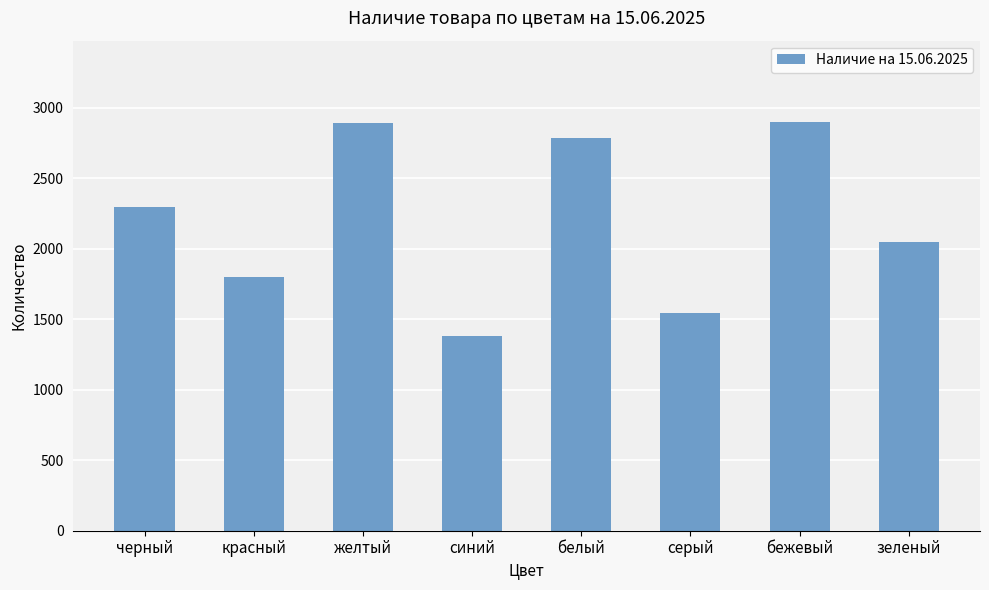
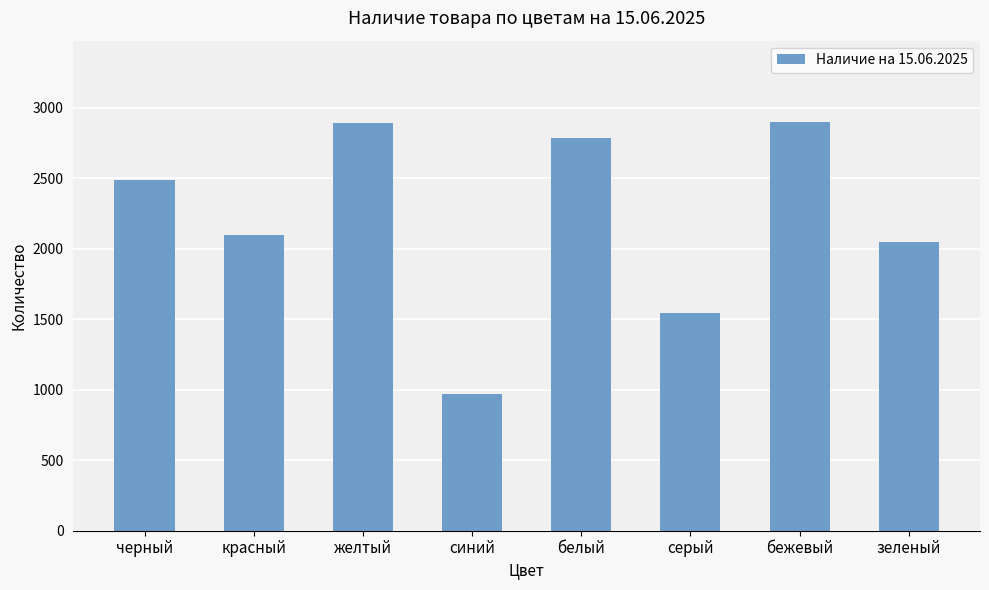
  {
-   "черный": 2290,
-   "красный": 1800,
+   "черный": 2490,
+   "красный": 2100,
    "желтый": 2890,
-   "синий": 1380,
+   "синий": 970,
    "белый": 2780,
    "серый": 1540,
    "бежевый": 2900,
    "зеленый": 2050
  }
